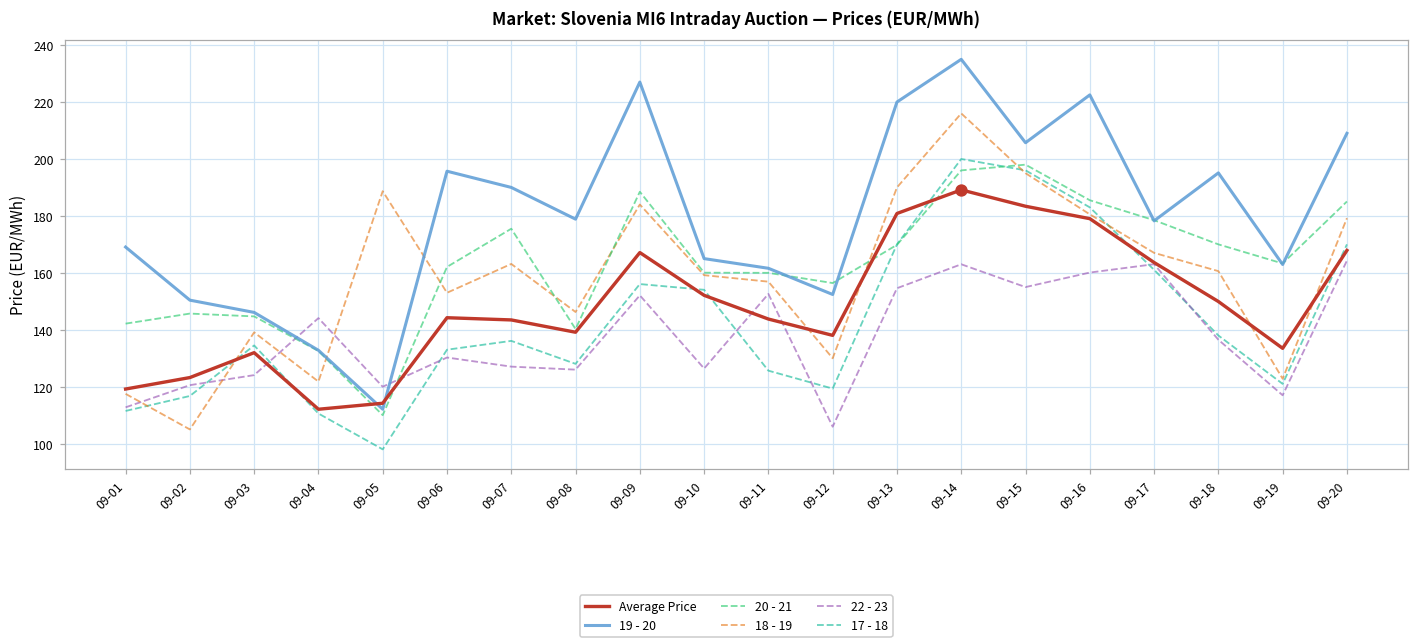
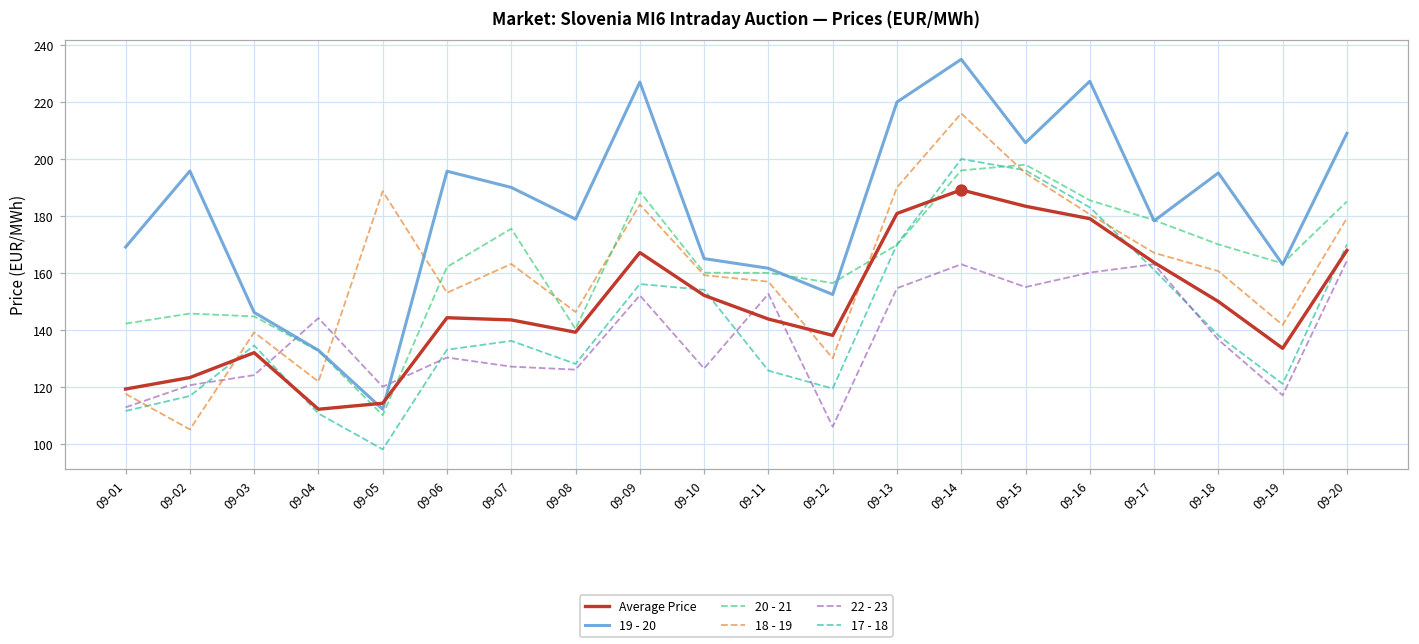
  {
    "19 - 20": {
      "09-01": 169,
-     "09-02": 150,
+     "09-02": 196,
      "09-03": 146,
      "09-05": 112,
      "09-06": 196,
      "09-07": 190,
      "09-08": 179,
      "09-09": 227,
      "09-10": 165,
      "09-11": 162,
      "09-12": 152,
      "09-13": 220,
      "09-14": 235,
      "09-15": 206,
-     "09-16": 223,
+     "09-16": 227,
      "09-18": 195,
      "09-20": 209
    },
    "18 - 19": {
      "09-01": 118,
      "09-02": 105,
      "09-03": 139,
      "09-04": 122,
      "09-05": 189,
      "09-06": 153,
      "09-07": 163,
      "09-08": 146,
      "09-09": 184,
      "09-11": 157,
      "09-12": 130,
      "09-13": 190,
      "09-14": 216,
      "09-15": 195,
      "09-16": 181,
      "09-17": 167,
      "09-18": 161,
-     "09-19": 123,
+     "09-19": 142,
      "09-20": 179
    },
    "22 - 23": {
      "09-01": 113,
      "09-02": 121,
      "09-03": 124,
      "09-04": 144,
      "09-05": 120,
      "09-06": 130,
      "09-07": 127,
      "09-08": 126,
      "09-09": 152,
      "09-10": 126,
      "09-11": 153,
      "09-12": 106,
      "09-13": 155,
      "09-14": 163,
      "09-15": 155,
      "09-16": 160,
      "09-18": 137,
      "09-19": 117,
      "09-20": 164
    }
  }
